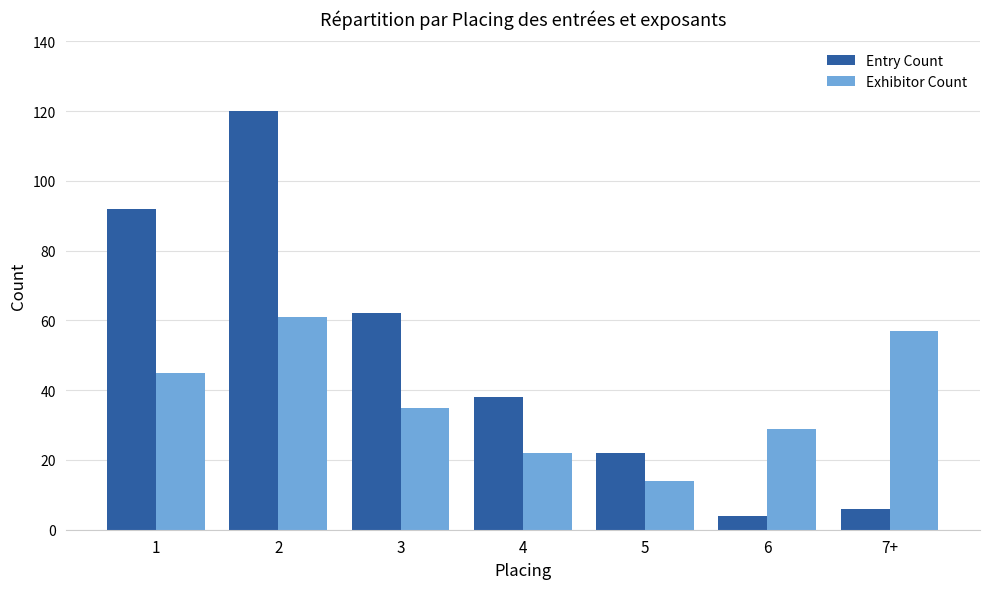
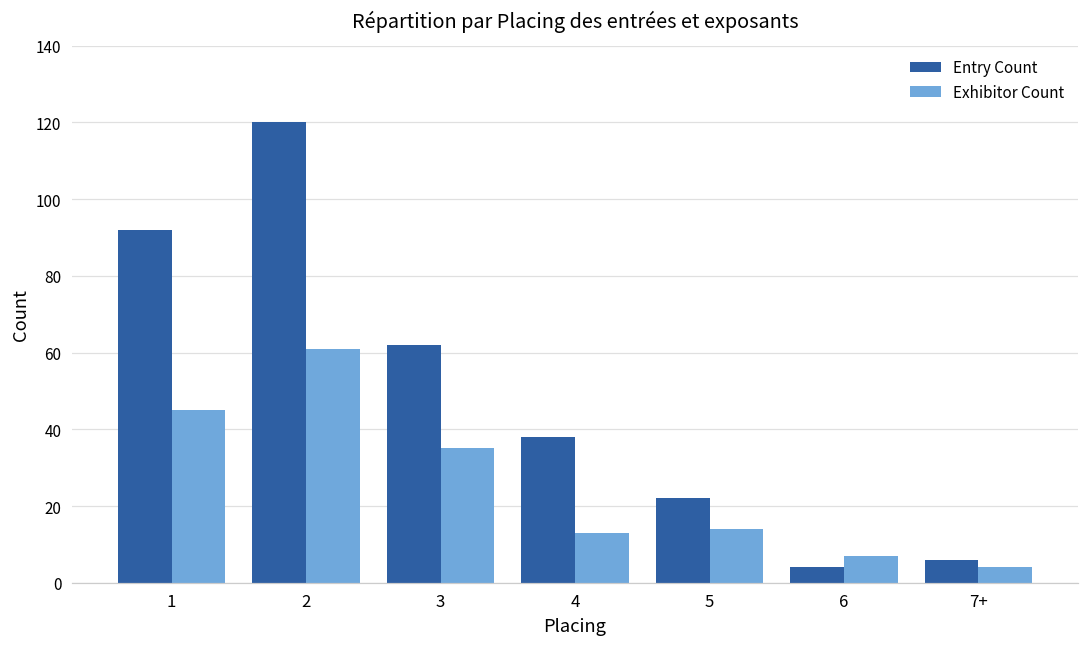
  {
    "Entry Count": {
      "1": 92,
      "2": 120,
      "3": 62,
      "4": 38,
      "5": 22,
      "6": 4,
      "7+": 6
    },
    "Exhibitor Count": {
      "1": 45,
      "2": 61,
      "3": 35,
-     "4": 22,
+     "4": 13,
      "5": 14,
-     "6": 29,
-     "7+": 57
+     "6": 7,
+     "7+": 4
    }
  }
